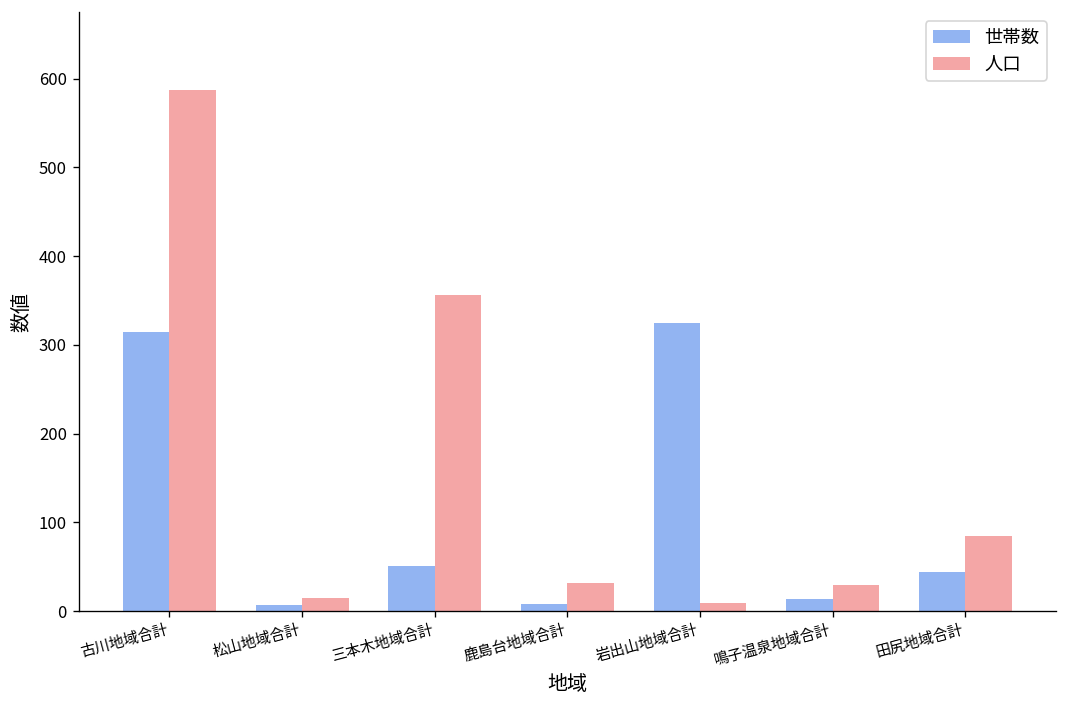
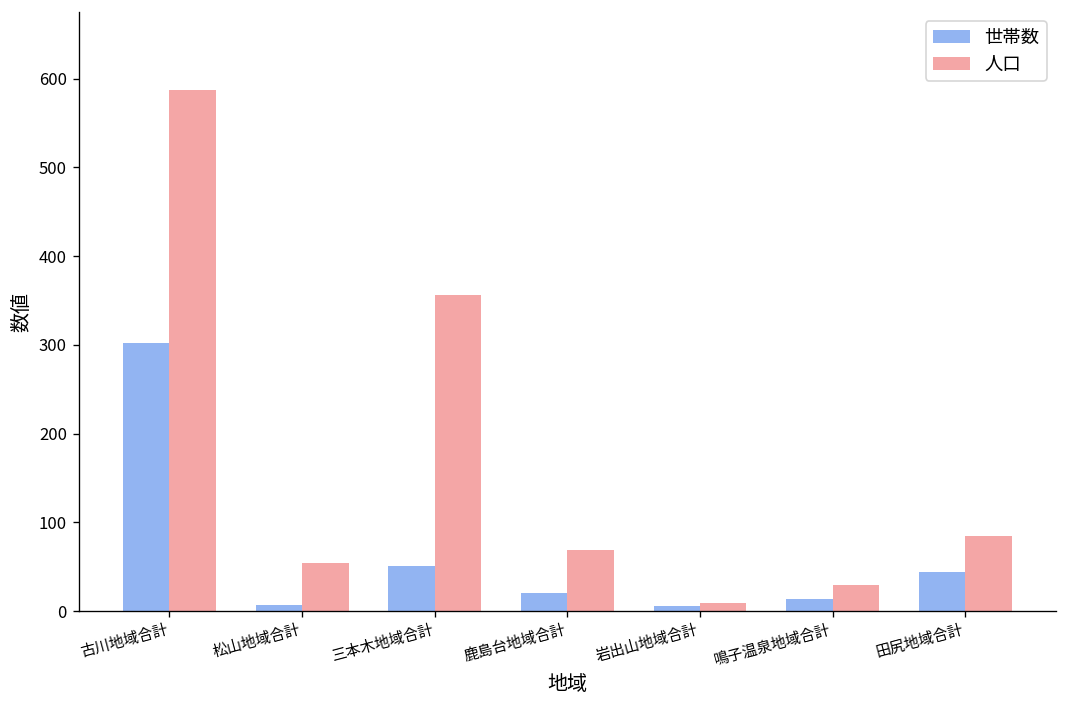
  {
    "世帯数": {
-     "古川地域合計": 320,
+     "古川地域合計": 300,
      "松山地域合計": 10,
      "三本木地域合計": 50,
-     "鹿島台地域合計": 10,
-     "岩出山地域合計": 330,
+     "鹿島台地域合計": 20,
+     "岩出山地域合計": 10,
      "鳴子温泉地域合計": 10,
      "田尻地域合計": 40
    },
    "人口": {
      "古川地域合計": 590,
-     "松山地域合計": 20,
+     "松山地域合計": 50,
      "三本木地域合計": 360,
-     "鹿島台地域合計": 30,
+     "鹿島台地域合計": 70,
      "岩出山地域合計": 10,
      "鳴子温泉地域合計": 30,
      "田尻地域合計": 90
    }
  }
